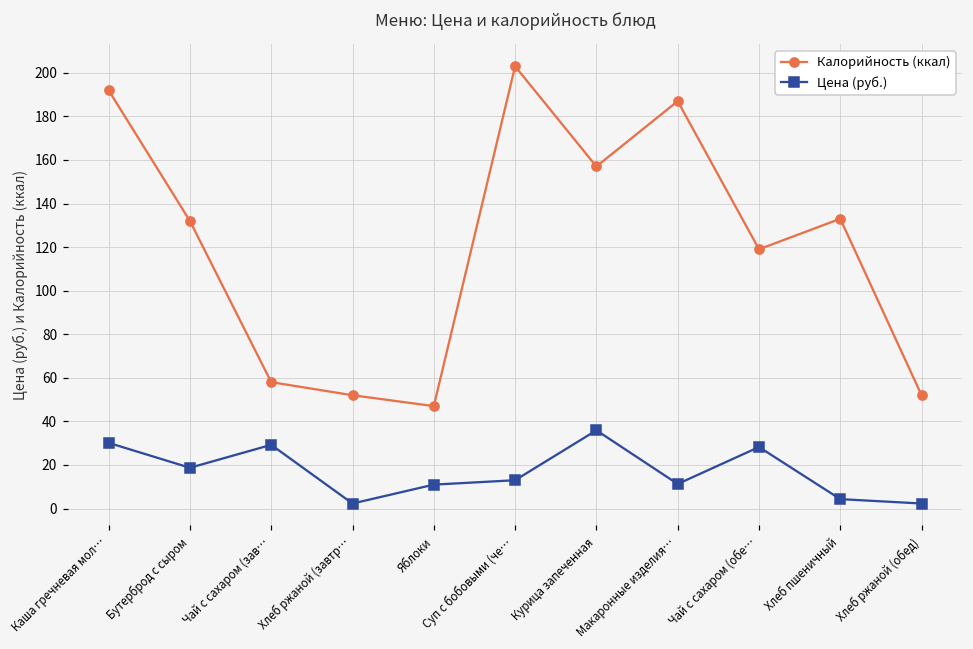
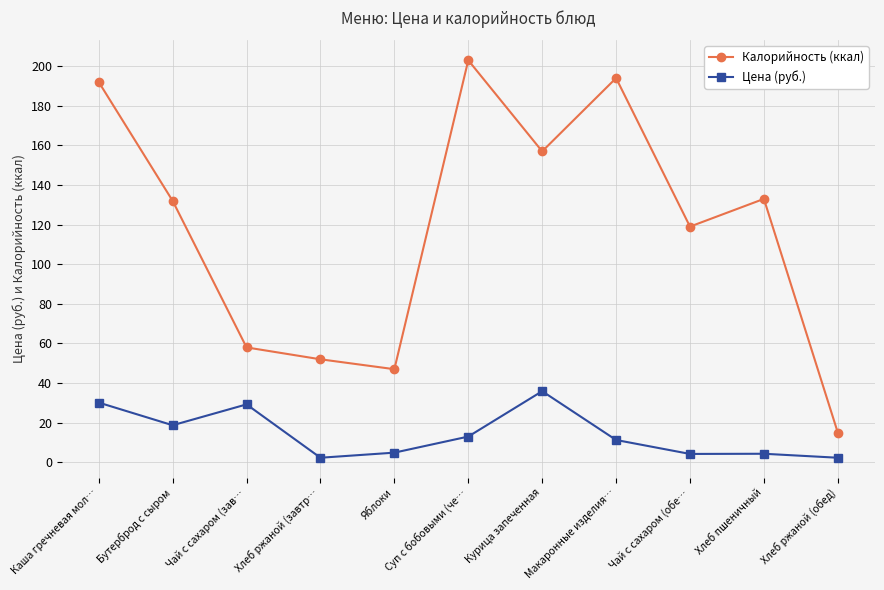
  {
    "Калорийность (ккал)": {
      "Каша гречневая мол…": 192,
      "Бутерброд с сыром": 132,
      "Чай с сахаром (зав…": 58,
      "Хлеб ржаной (завтр…": 52,
      "Яблоки": 47,
      "Суп с бобовыми (че…": 203,
      "Курица запеченная": 157,
-     "Макаронные изделия…": 187,
+     "Макаронные изделия…": 194,
      "Чай с сахаром (обе…": 119,
      "Хлеб пшеничный": 133,
-     "Хлеб ржаной (обед)": 52
+     "Хлеб ржаной (обед)": 15
    },
    "Цена (руб.)": {
      "Каша гречневая мол…": 30,
      "Бутерброд с сыром": 19,
      "Чай с сахаром (зав…": 29,
      "Хлеб ржаной (завтр…": 2,
-     "Яблоки": 11,
+     "Яблоки": 5,
      "Суп с бобовыми (че…": 13,
      "Курица запеченная": 36,
      "Макаронные изделия…": 11,
-     "Чай с сахаром (обе…": 28,
+     "Чай с сахаром (обе…": 4,
      "Хлеб пшеничный": 4,
      "Хлеб ржаной (обед)": 2
    }
  }
